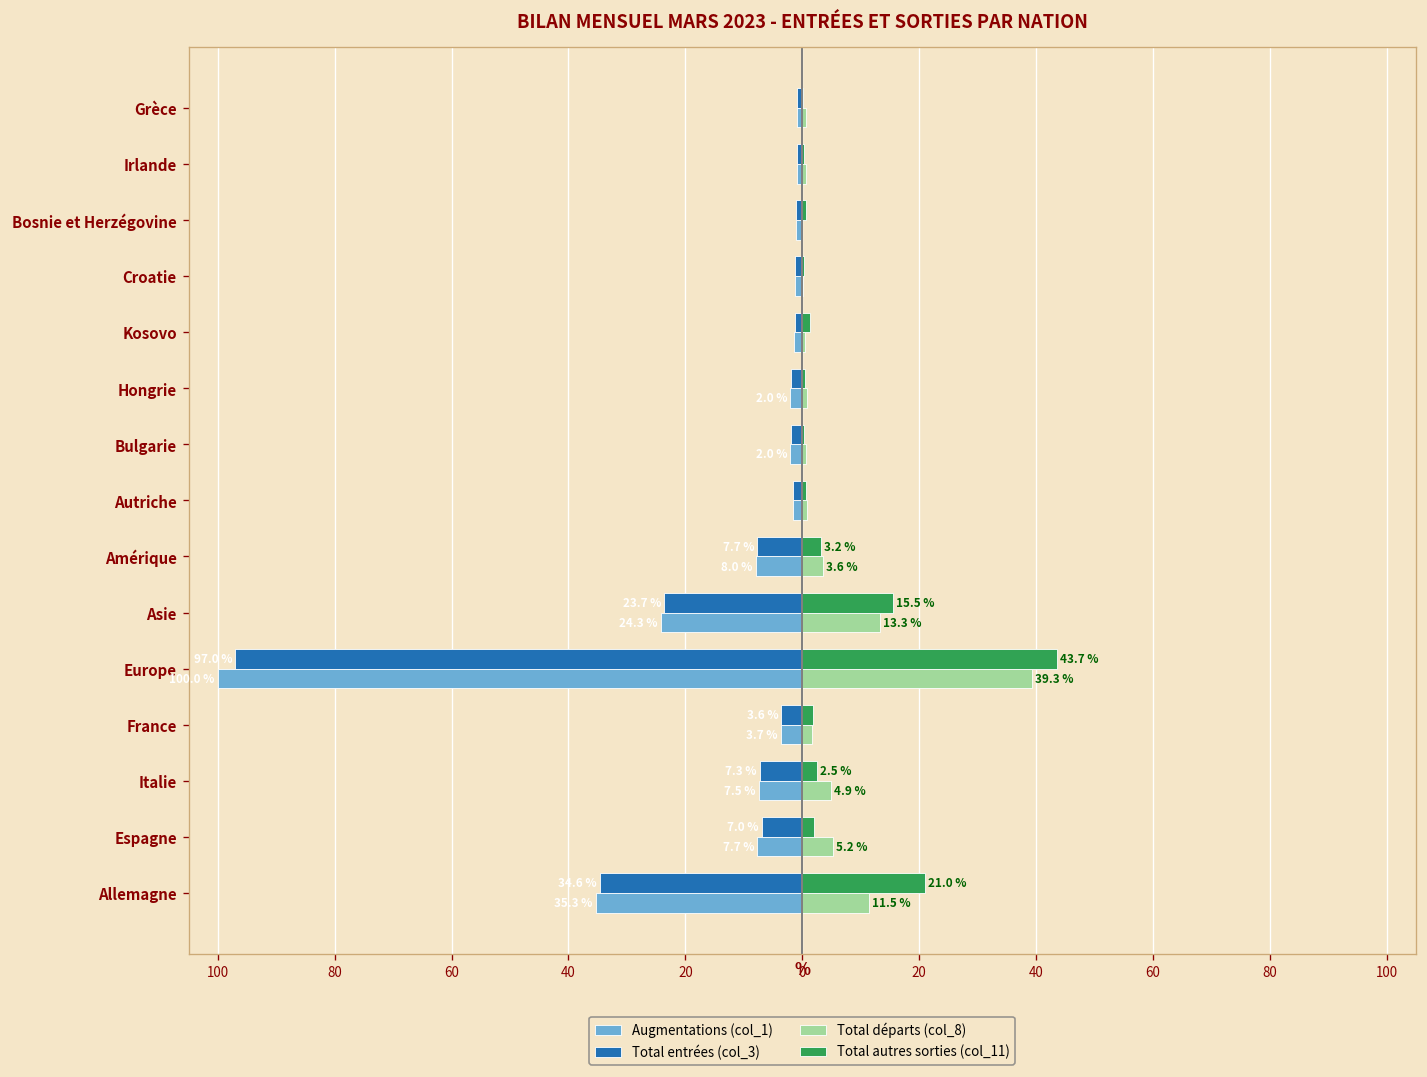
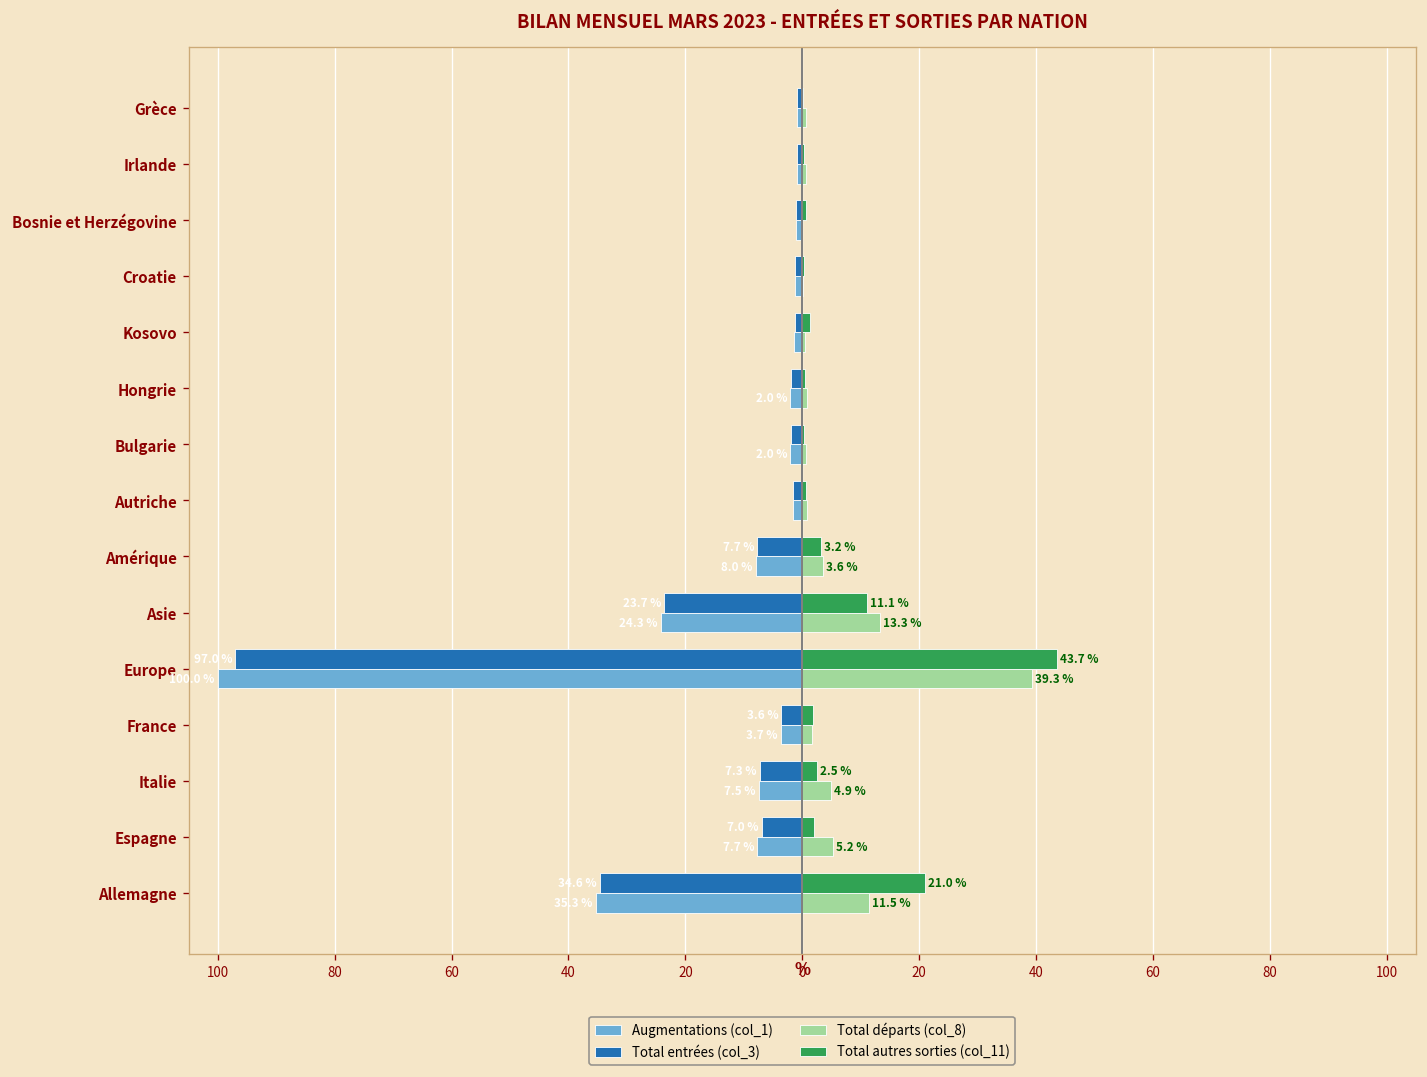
  {
    "Total départs (col_8)": {
      "Amérique": "3.6 %",
      "Asie": "13.3 %",
      "Europe": "39.3 %",
      "Italie": "4.9 %",
      "Espagne": "5.2 %",
      "Allemagne": "11.5 %"
    },
    "Total autres sorties (col_11)": {
      "Amérique": "3.2 %",
-     "Asie": "15.5 %",
+     "Asie": "11.1 %",
      "Europe": "43.7 %",
      "Italie": "2.5 %",
      "Allemagne": "21.0 %"
    }
  }
